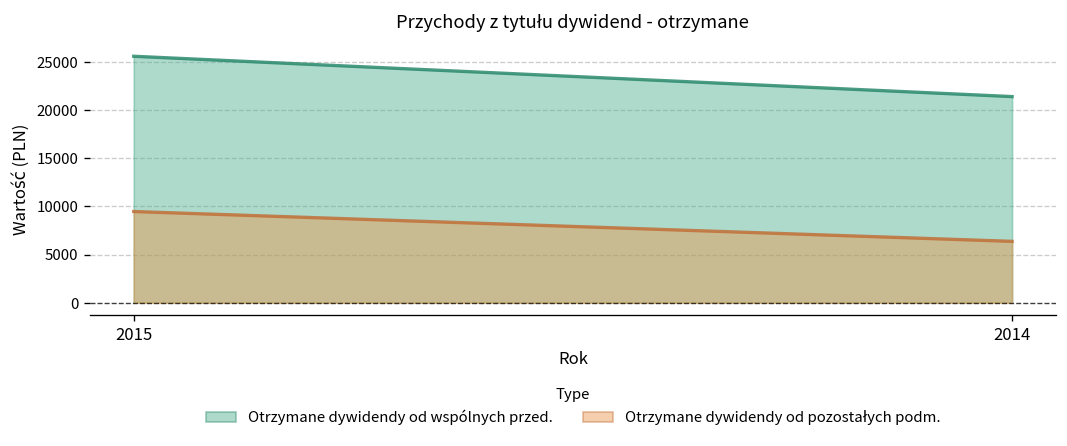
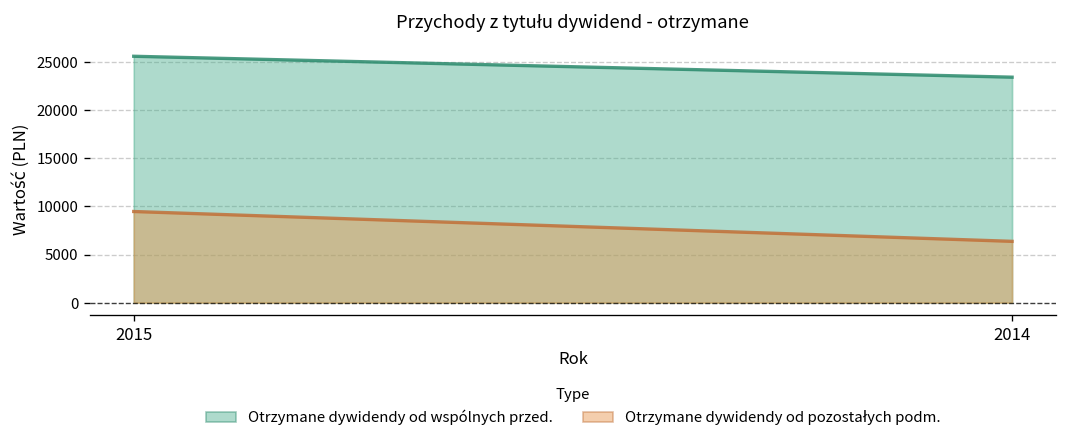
  {
    "Otrzymane dywidendy od wspólnych przed.": {
      "2015": 26000,
-     "2014": 21000
+     "2014": 23000
    },
    "Otrzymane dywidendy od pozostałych podm.": {
      "2015": 9000,
      "2014": 6000
    }
  }
